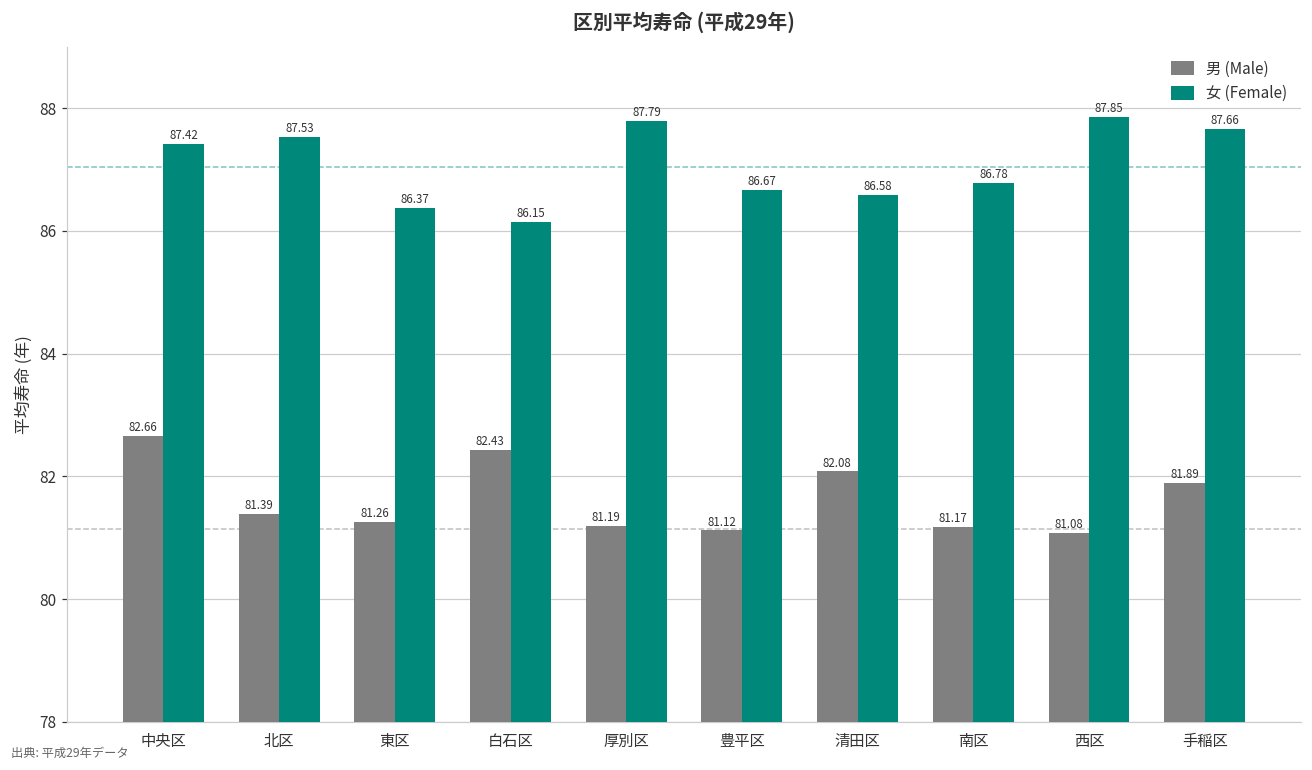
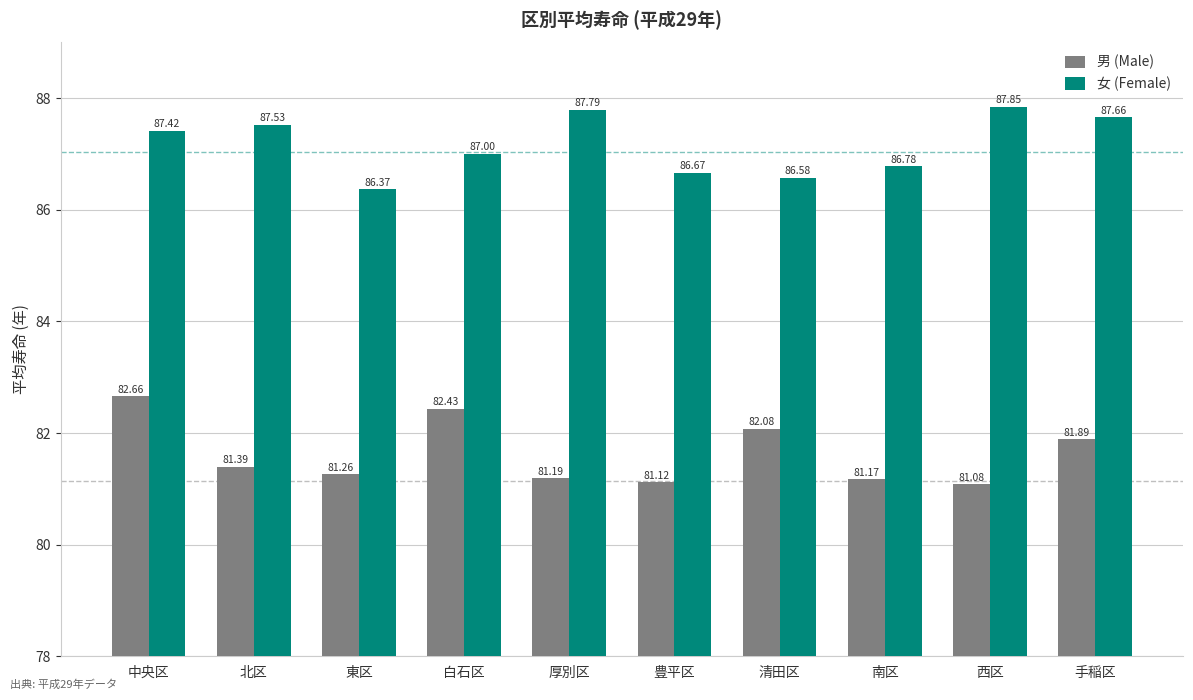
  {
    "男 (Male)": {
      "中央区": 82.66,
      "北区": 81.39,
      "東区": 81.26,
      "白石区": 82.43,
      "厚別区": 81.19,
      "豊平区": 81.12,
      "清田区": 82.08,
      "南区": 81.17,
      "西区": 81.08,
      "手稲区": 81.89
    },
    "女 (Female)": {
      "中央区": 87.42,
      "北区": 87.53,
      "東区": 86.37,
-     "白石区": 86.15,
+     "白石区": 87.00,
      "厚別区": 87.79,
      "豊平区": 86.67,
      "清田区": 86.58,
      "南区": 86.78,
      "西区": 87.85,
      "手稲区": 87.66
    }
  }
